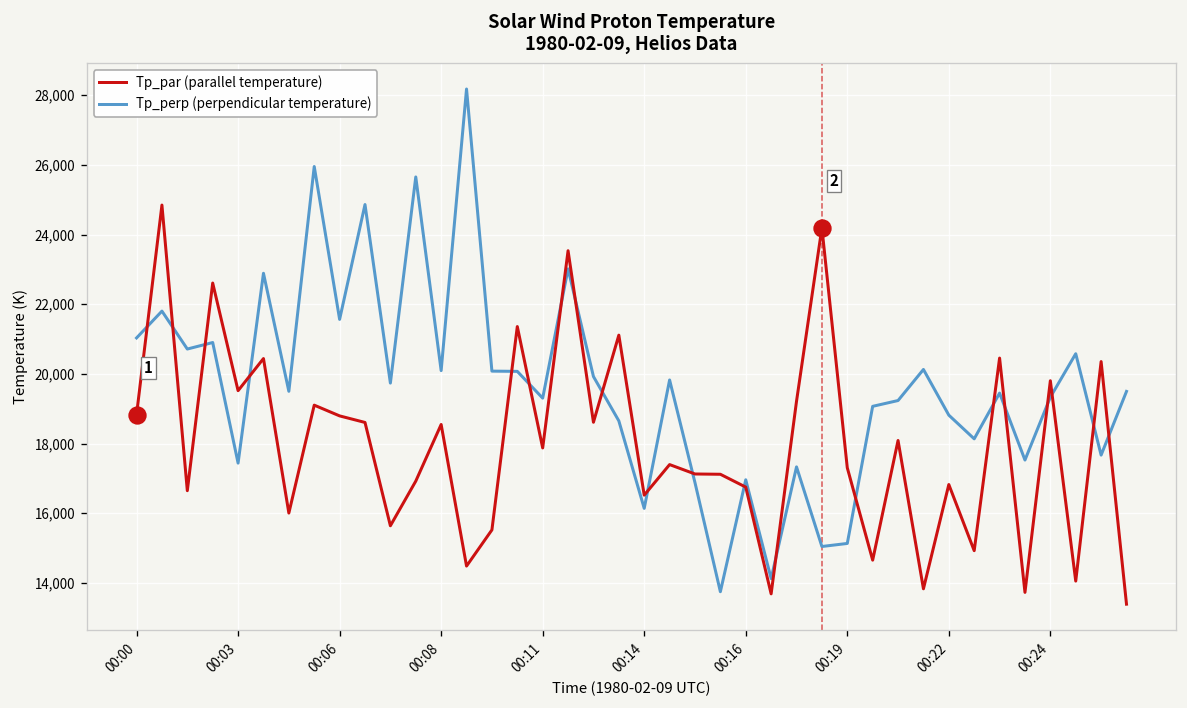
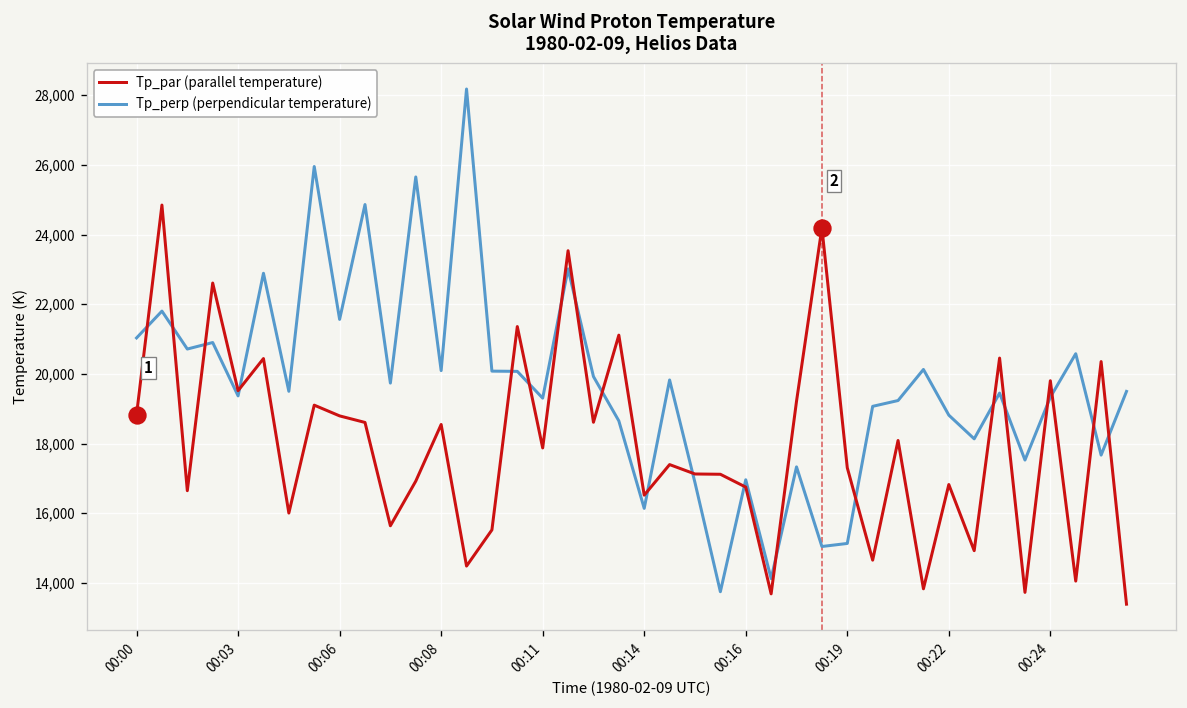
  {
    "Tp_perp (perpendicular temperature)": {
-     "00:03": "17,400",
+     "00:03": "19,400",
      "00:11": "19,300",
      "00:19": "15,100"
    }
  }
